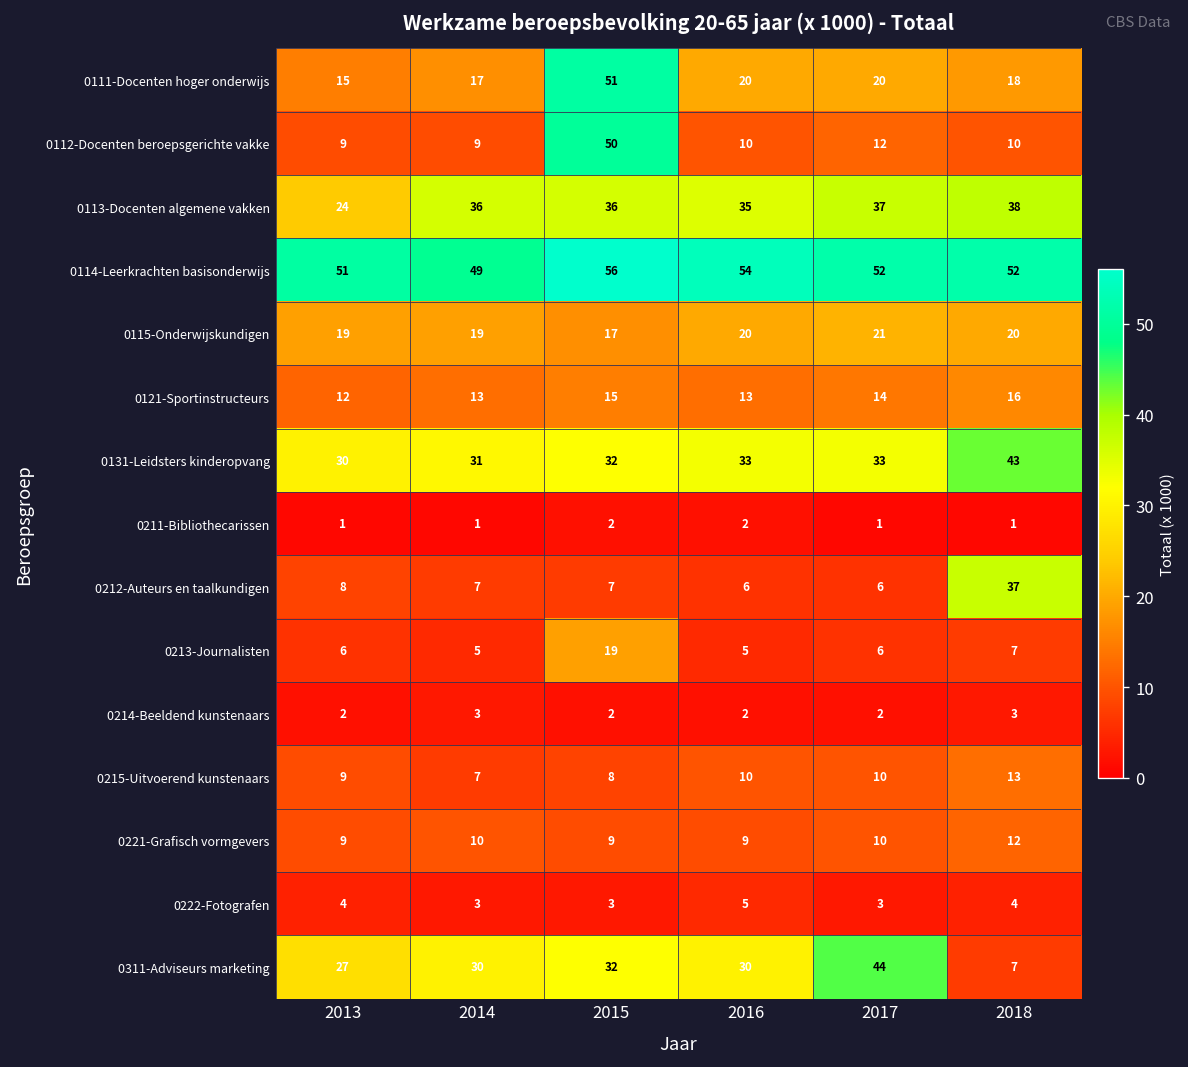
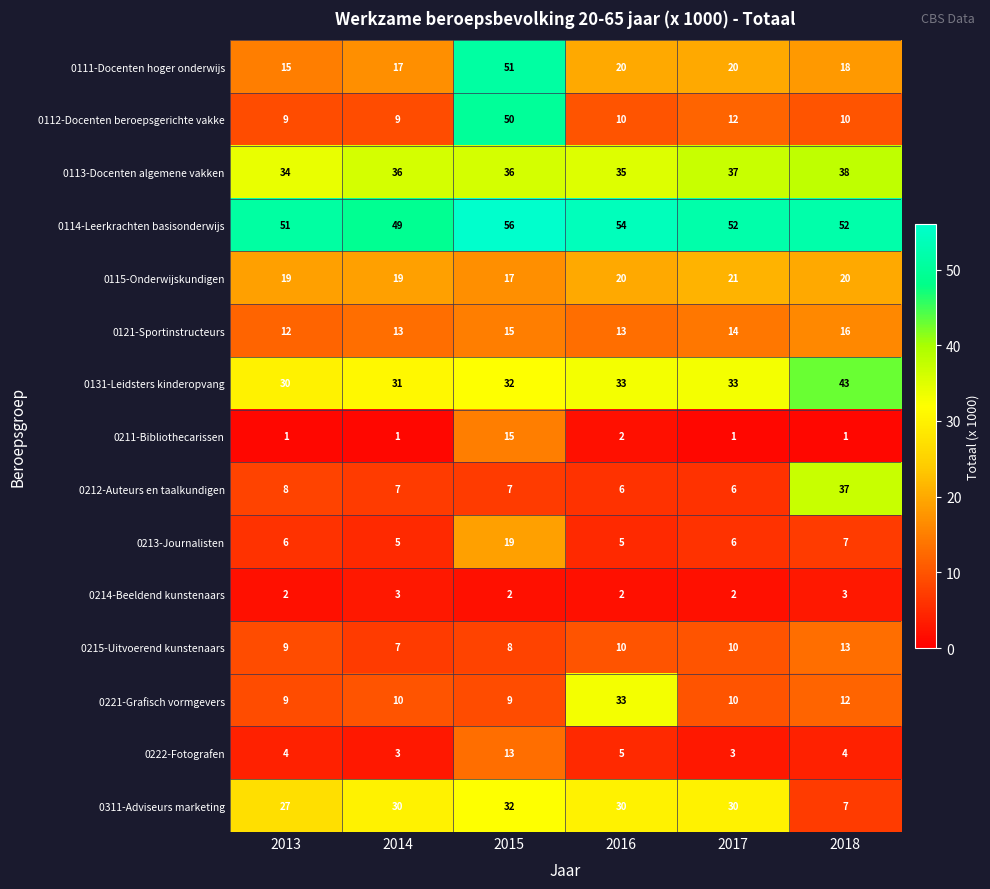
  {
    "0111-Docenten hoger onderwijs": {
      "2013": 15,
      "2014": 17,
      "2015": 51,
      "2016": 20,
      "2017": 20,
      "2018": 18
    },
    "0112-Docenten beroepsgerichte vakke": {
      "2013": 9,
      "2014": 9,
      "2015": 50,
      "2016": 10,
      "2017": 12,
      "2018": 10
    },
    "0113-Docenten algemene vakken": {
-     "2013": 24,
+     "2013": 34,
      "2014": 36,
      "2015": 36,
      "2016": 35,
      "2017": 37,
      "2018": 38
    },
    "0114-Leerkrachten basisonderwijs": {
      "2013": 51,
      "2014": 49,
      "2015": 56,
      "2016": 54,
      "2017": 52,
      "2018": 52
    },
    "0115-Onderwijskundigen": {
      "2013": 19,
      "2014": 19,
      "2015": 17,
      "2016": 20,
      "2017": 21,
      "2018": 20
    },
    "0121-Sportinstructeurs": {
      "2013": 12,
      "2014": 13,
      "2015": 15,
      "2016": 13,
      "2017": 14,
      "2018": 16
    },
    "0131-Leidsters kinderopvang": {
      "2013": 30,
      "2014": 31,
      "2015": 32,
      "2016": 33,
      "2017": 33,
      "2018": 43
    },
    "0211-Bibliothecarissen": {
      "2013": 1,
      "2014": 1,
-     "2015": 2,
+     "2015": 15,
      "2016": 2,
      "2017": 1,
      "2018": 1
    },
    "0212-Auteurs en taalkundigen": {
      "2013": 8,
      "2014": 7,
      "2015": 7,
      "2016": 6,
      "2017": 6,
      "2018": 37
    },
    "0213-Journalisten": {
      "2013": 6,
      "2014": 5,
      "2015": 19,
      "2016": 5,
      "2017": 6,
      "2018": 7
    },
    "0214-Beeldend kunstenaars": {
      "2013": 2,
      "2014": 3,
      "2015": 2,
      "2016": 2,
      "2017": 2,
      "2018": 3
    },
    "0215-Uitvoerend kunstenaars": {
      "2013": 9,
      "2014": 7,
      "2015": 8,
      "2016": 10,
      "2017": 10,
      "2018": 13
    },
    "0221-Grafisch vormgevers": {
      "2013": 9,
      "2014": 10,
      "2015": 9,
-     "2016": 9,
+     "2016": 33,
      "2017": 10,
      "2018": 12
    },
    "0222-Fotografen": {
      "2013": 4,
      "2014": 3,
-     "2015": 3,
+     "2015": 13,
      "2016": 5,
      "2017": 3,
      "2018": 4
    },
    "0311-Adviseurs marketing": {
      "2013": 27,
      "2014": 30,
      "2015": 32,
      "2016": 30,
-     "2017": 44,
+     "2017": 30,
      "2018": 7
    }
  }
